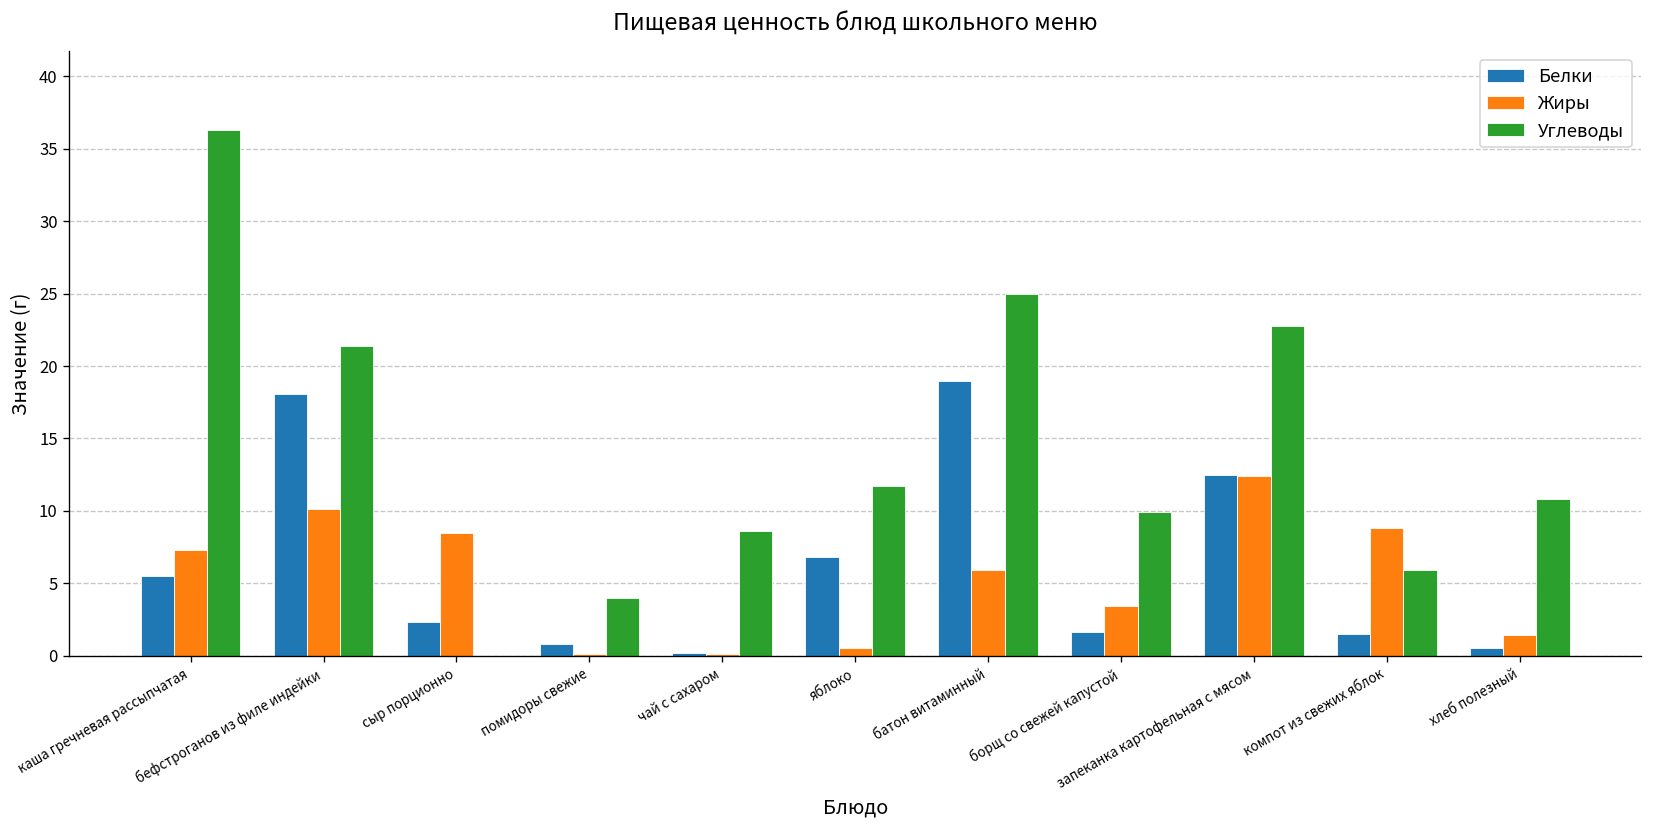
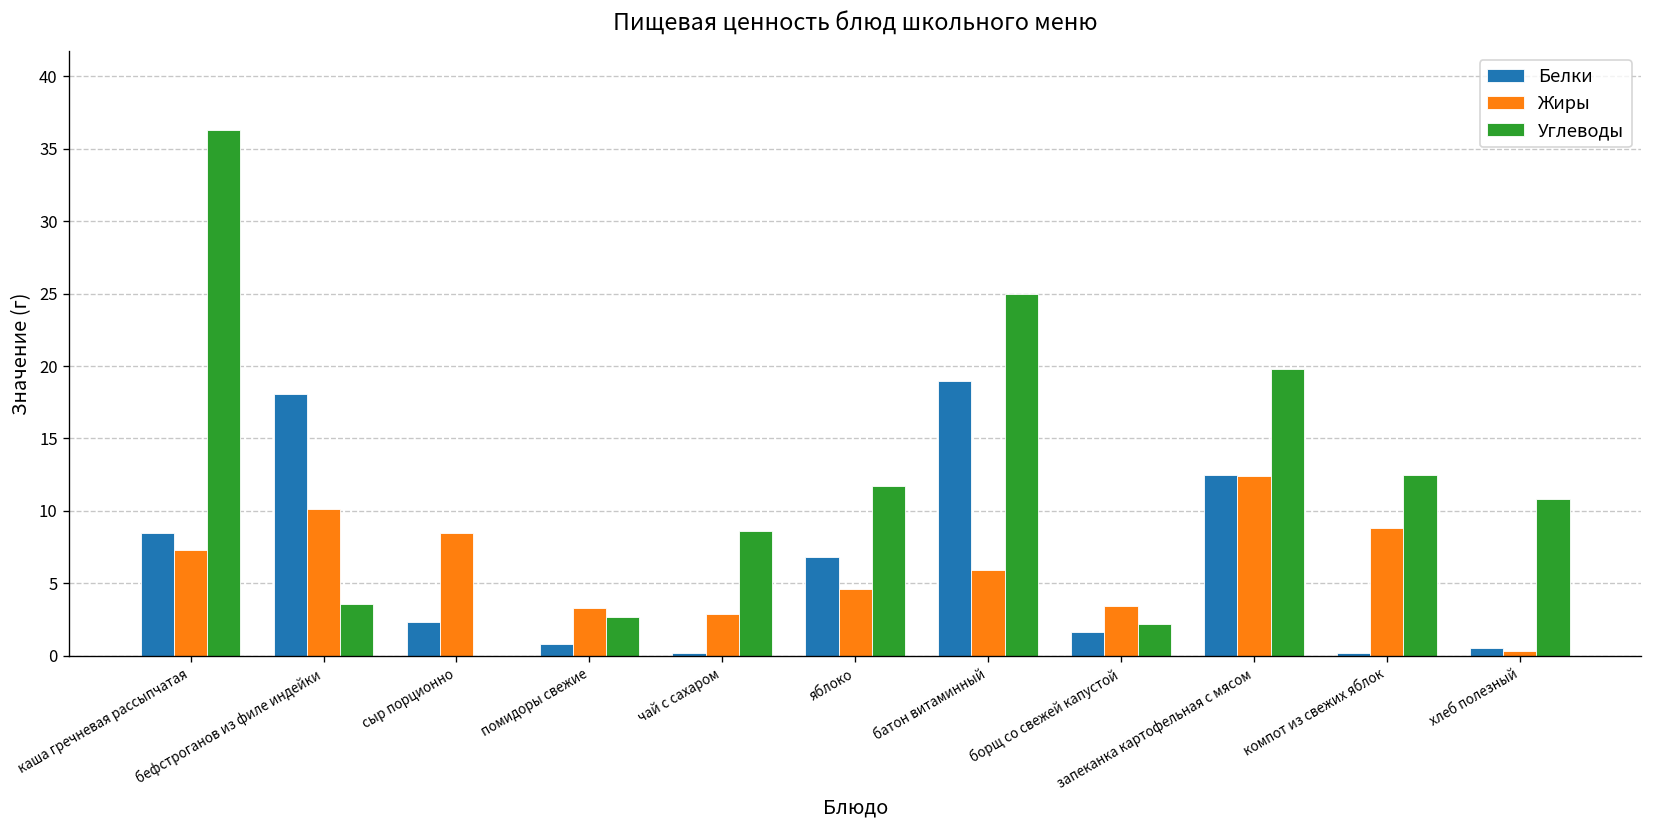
  {
    "Белки": {
-     "каша гречневая рассыпчатая": 5.5,
+     "каша гречневая рассыпчатая": 8.5,
      "бефстроганов из филе индейки": 18.1,
      "сыр порционно": 2.3,
      "помидоры свежие": 0.8,
      "яблоко": 6.8,
      "батон витаминный": 19.0,
      "борщ со свежей капустой": 1.6,
      "запеканка картофельная с мясом": 12.5,
-     "компот из свежих яблок": 1.5,
+     "компот из свежих яблок": 0.2,
      "хлеб полезный": 0.6
    },
    "Жиры": {
      "каша гречневая рассыпчатая": 7.3,
      "бефстроганов из филе индейки": 10.1,
      "сыр порционно": 8.5,
-     "помидоры свежие": 0.1,
-     "чай с сахаром": 0.1,
-     "яблоко": 0.5,
+     "помидоры свежие": 3.3,
+     "чай с сахаром": 2.9,
+     "яблоко": 4.6,
      "батон витаминный": 5.9,
      "борщ со свежей капустой": 3.4,
      "запеканка картофельная с мясом": 12.4,
      "компот из свежих яблок": 8.8,
-     "хлеб полезный": 1.4
+     "хлеб полезный": 0.3
    },
    "Углеводы": {
      "каша гречневая рассыпчатая": 36.3,
-     "бефстроганов из филе индейки": 21.4,
+     "бефстроганов из филе индейки": 3.6,
      "сыр порционно": 0.0,
-     "помидоры свежие": 4.0,
+     "помидоры свежие": 2.7,
      "чай с сахаром": 8.6,
      "яблоко": 11.7,
      "батон витаминный": 25.0,
-     "борщ со свежей капустой": 9.9,
-     "запеканка картофельная с мясом": 22.8,
-     "компот из свежих яблок": 5.9,
+     "борщ со свежей капустой": 2.2,
+     "запеканка картофельная с мясом": 19.8,
+     "компот из свежих яблок": 12.5,
      "хлеб полезный": 10.8
    }
  }
